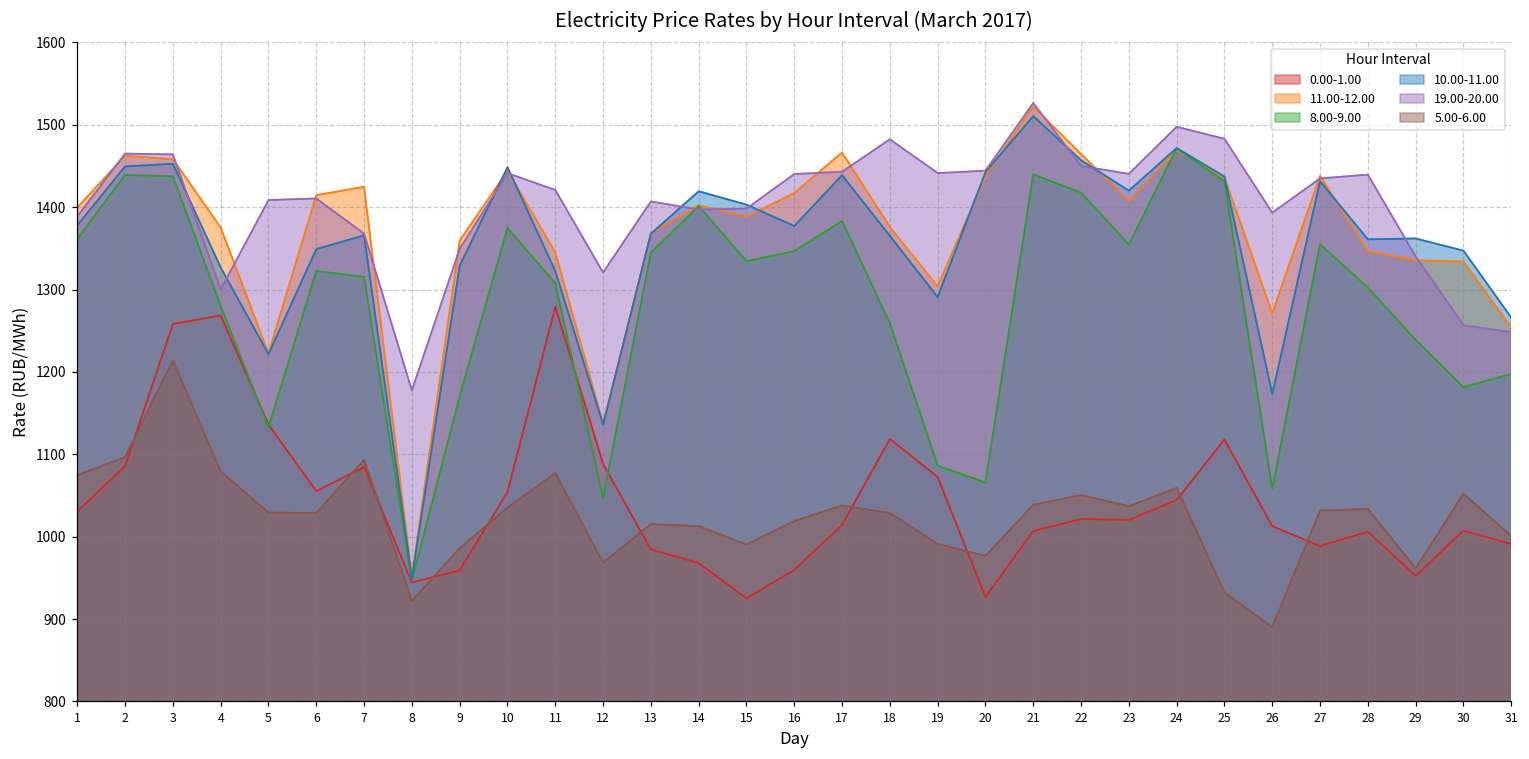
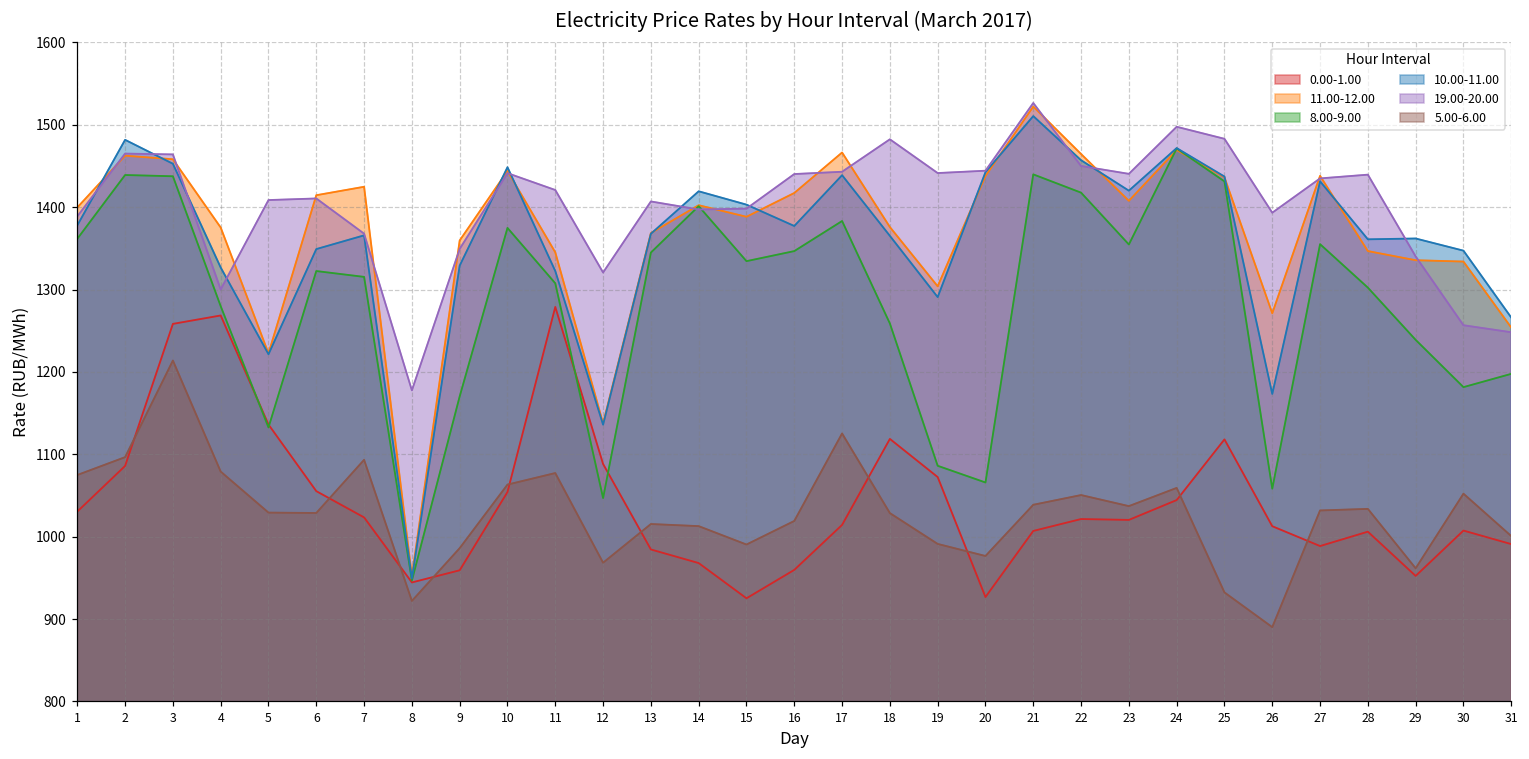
  {
    "0.00-1.00": {
      "1": 1030,
      "2": 1090,
      "3": 1260,
      "4": 1270,
      "5": 1140,
      "6": 1060,
-     "7": 1080,
+     "7": 1020,
      "9": 960,
      "10": 1050,
      "11": 1280,
      "12": 1090,
      "13": 980,
      "14": 970,
      "15": 930,
      "16": 960,
      "17": 1010,
      "18": 1120,
      "19": 1070,
      "20": 930,
      "21": 1010,
      "22": 1020,
      "23": 1020,
      "24": 1040,
      "25": 1120,
      "26": 1010,
      "27": 990,
      "28": 1010,
      "29": 950,
      "30": 1010,
      "31": 990
    },
    "11.00-12.00": {
      "1": 1400,
      "3": 1460,
      "4": 1380,
      "6": 1410,
      "7": 1420,
      "9": 1360,
      "11": 1350,
      "15": 1390,
      "16": 1420,
      "17": 1470,
      "18": 1380,
      "19": 1300,
      "20": 1440,
      "21": 1520,
      "22": 1460,
      "23": 1410,
      "26": 1270,
      "28": 1350,
      "29": 1340,
      "30": 1330,
      "31": 1250
    },
    "8.00-9.00": {
      "1": 1360,
      "2": 1440,
      "3": 1440,
      "4": 1280,
      "5": 1130,
      "6": 1320,
      "7": 1320,
      "9": 1170,
      "10": 1370,
      "11": 1310,
      "12": 1050,
      "13": 1340,
      "15": 1330,
      "16": 1350,
      "17": 1380,
      "18": 1260,
      "19": 1090,
      "20": 1070,
      "21": 1440,
      "22": 1420,
      "23": 1350,
      "25": 1430,
      "26": 1060,
      "27": 1360,
      "28": 1300,
      "29": 1240,
      "30": 1180,
      "31": 1200
    },
    "10.00-11.00": {
      "1": 1380,
-     "2": 1450,
+     "2": 1480,
      "3": 1450,
      "4": 1330,
      "6": 1350,
      "9": 1330,
      "10": 1450,
      "11": 1320,
      "14": 1420,
      "15": 1400,
      "16": 1380,
      "17": 1440,
      "18": 1370,
      "19": 1290,
      "21": 1510,
      "22": 1460,
      "23": 1420,
      "26": 1170,
      "27": 1430,
      "28": 1360,
      "29": 1360,
      "30": 1350,
      "31": 1270
    },
    "19.00-20.00": {
      "1": 1390,
      "3": 1460,
      "4": 1300,
      "5": 1410,
      "6": 1410,
      "8": 1180,
      "9": 1350,
      "11": 1420,
      "12": 1320,
      "13": 1410,
      "14": 1400,
      "15": 1400,
      "16": 1440,
      "17": 1440,
      "18": 1480,
      "19": 1440,
      "21": 1530,
      "22": 1450,
      "23": 1440,
      "24": 1500,
      "25": 1480,
      "26": 1390,
      "28": 1440,
      "29": 1340,
      "30": 1260,
      "31": 1250
    },
    "5.00-6.00": {
      "1": 1070,
      "2": 1100,
      "3": 1210,
      "4": 1080,
      "5": 1030,
      "6": 1030,
      "7": 1090,
      "8": 920,
      "9": 990,
-     "10": 1040,
+     "10": 1060,
      "11": 1080,
      "12": 970,
      "13": 1020,
      "14": 1010,
      "15": 990,
      "16": 1020,
-     "17": 1040,
+     "17": 1130,
      "18": 1030,
      "19": 990,
      "20": 980,
      "21": 1040,
      "22": 1050,
      "23": 1040,
      "24": 1060,
      "25": 930,
      "26": 890,
      "27": 1030,
      "28": 1030,
      "29": 960,
      "30": 1050,
      "31": 1000
    }
  }
